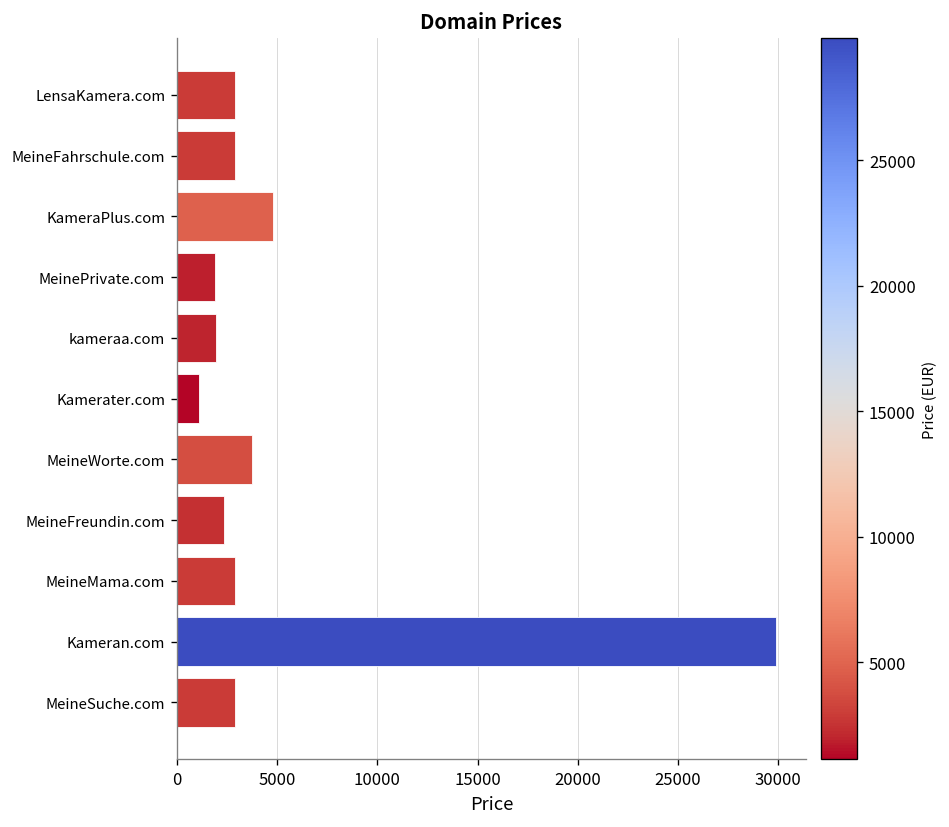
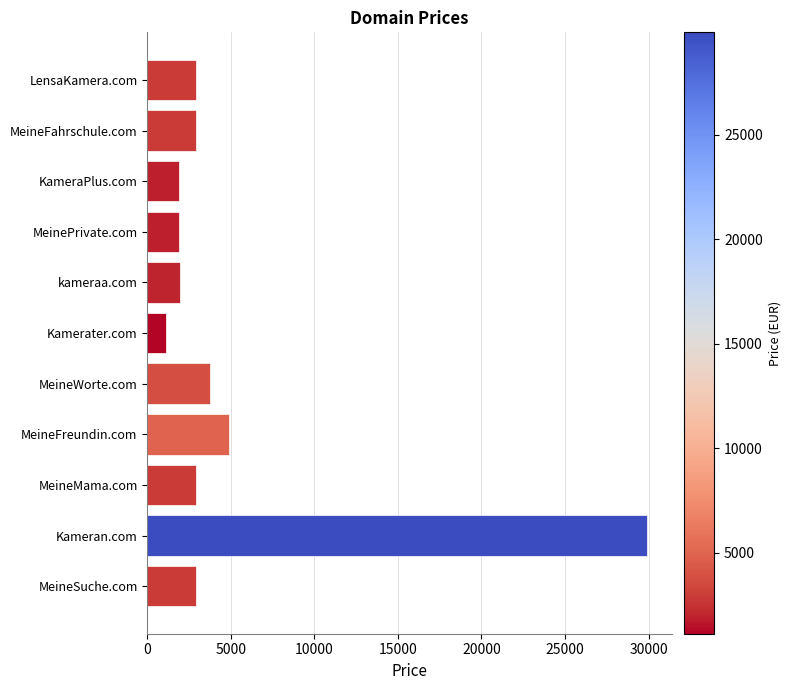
  {
    "LensaKamera.com": 2900,
    "MeineFahrschule.com": 2900,
-   "KameraPlus.com": 4800,
+   "KameraPlus.com": 1900,
    "MeinePrivate.com": 1900,
    "kameraa.com": 2000,
    "Kamerater.com": 1100,
    "MeineWorte.com": 3800,
-   "MeineFreundin.com": 2400,
+   "MeineFreundin.com": 4900,
    "MeineMama.com": 2900,
    "Kameran.com": 29900,
    "MeineSuche.com": 2900
  }
